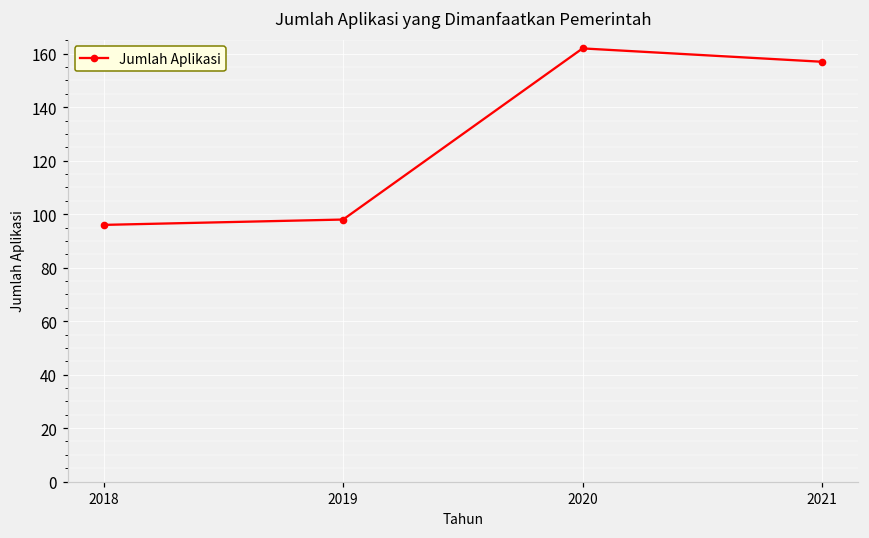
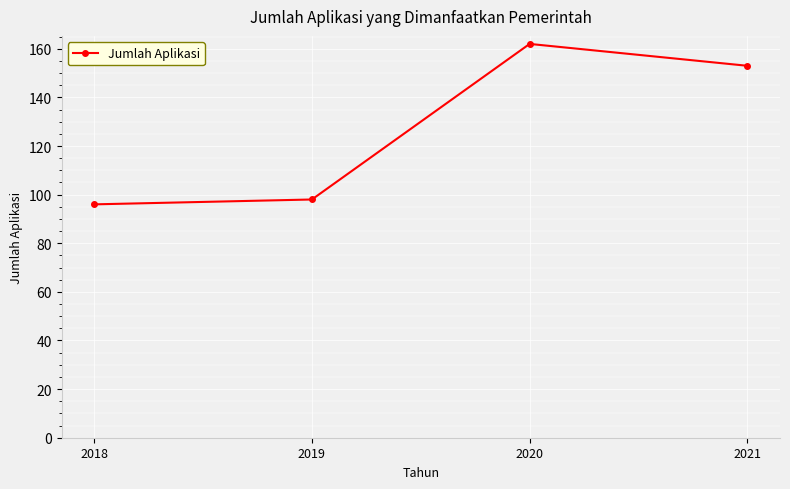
  {
    "2018": 96,
    "2019": 98,
    "2020": 162,
-   "2021": 157
+   "2021": 153
  }
